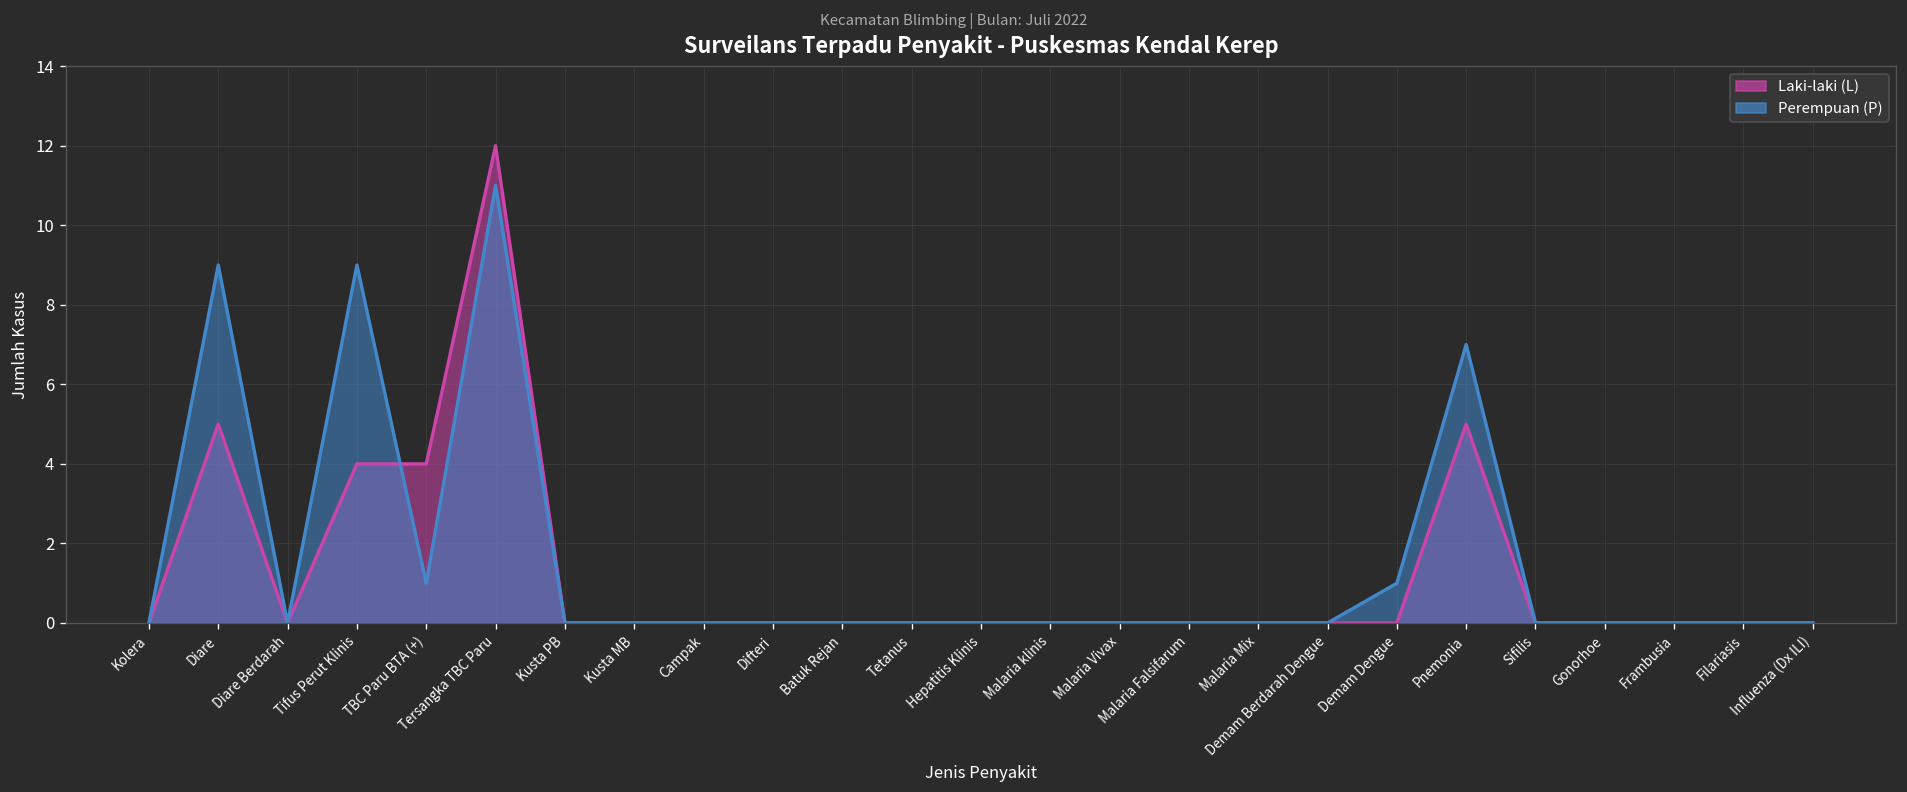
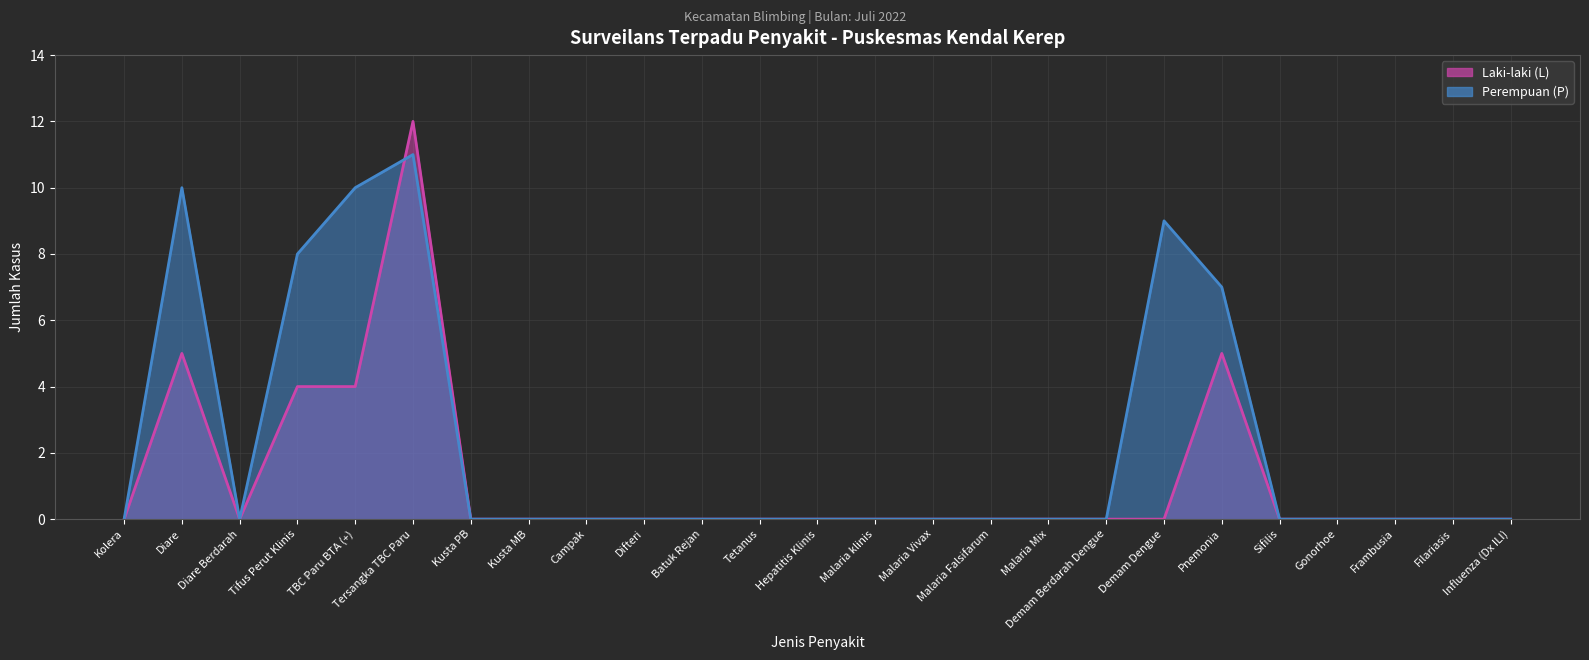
  {
    "Laki-laki (L)": {
      "Diare": 5,
      "Tifus Perut Klinis": 4,
      "TBC Paru BTA (+)": 4,
      "Tersangka TBC Paru": 12,
      "Demam Dengue": 0,
      "Pnemonia": 5
    },
    "Perempuan (P)": {
-     "Diare": 9,
-     "Tifus Perut Klinis": 9,
-     "TBC Paru BTA (+)": 1,
+     "Diare": 10,
+     "Tifus Perut Klinis": 8,
+     "TBC Paru BTA (+)": 10,
      "Tersangka TBC Paru": 11,
-     "Demam Dengue": 1,
+     "Demam Dengue": 9,
      "Pnemonia": 7
    }
  }
